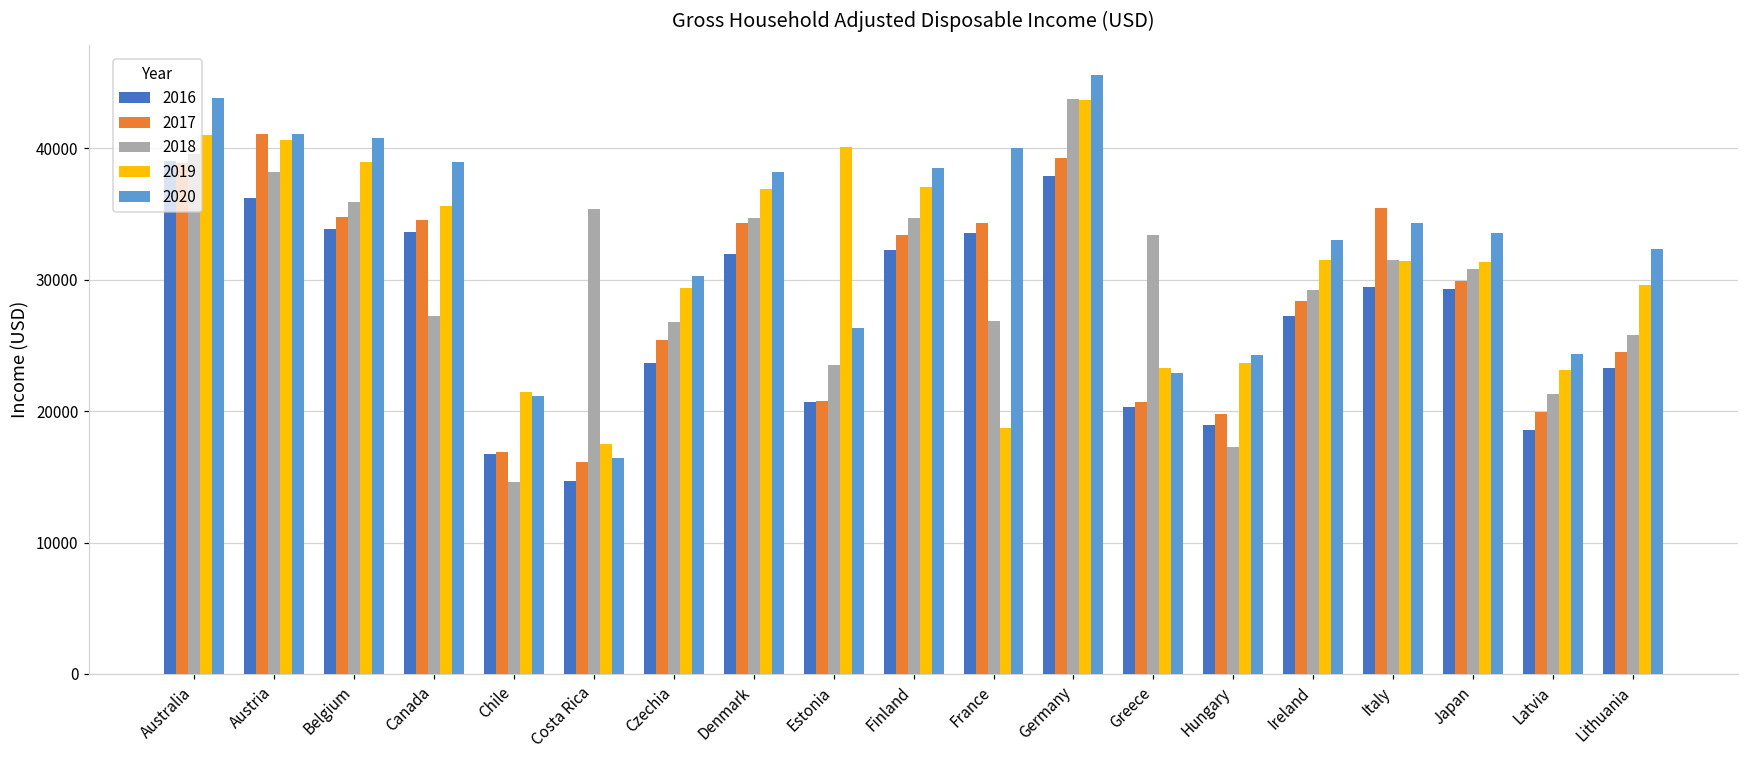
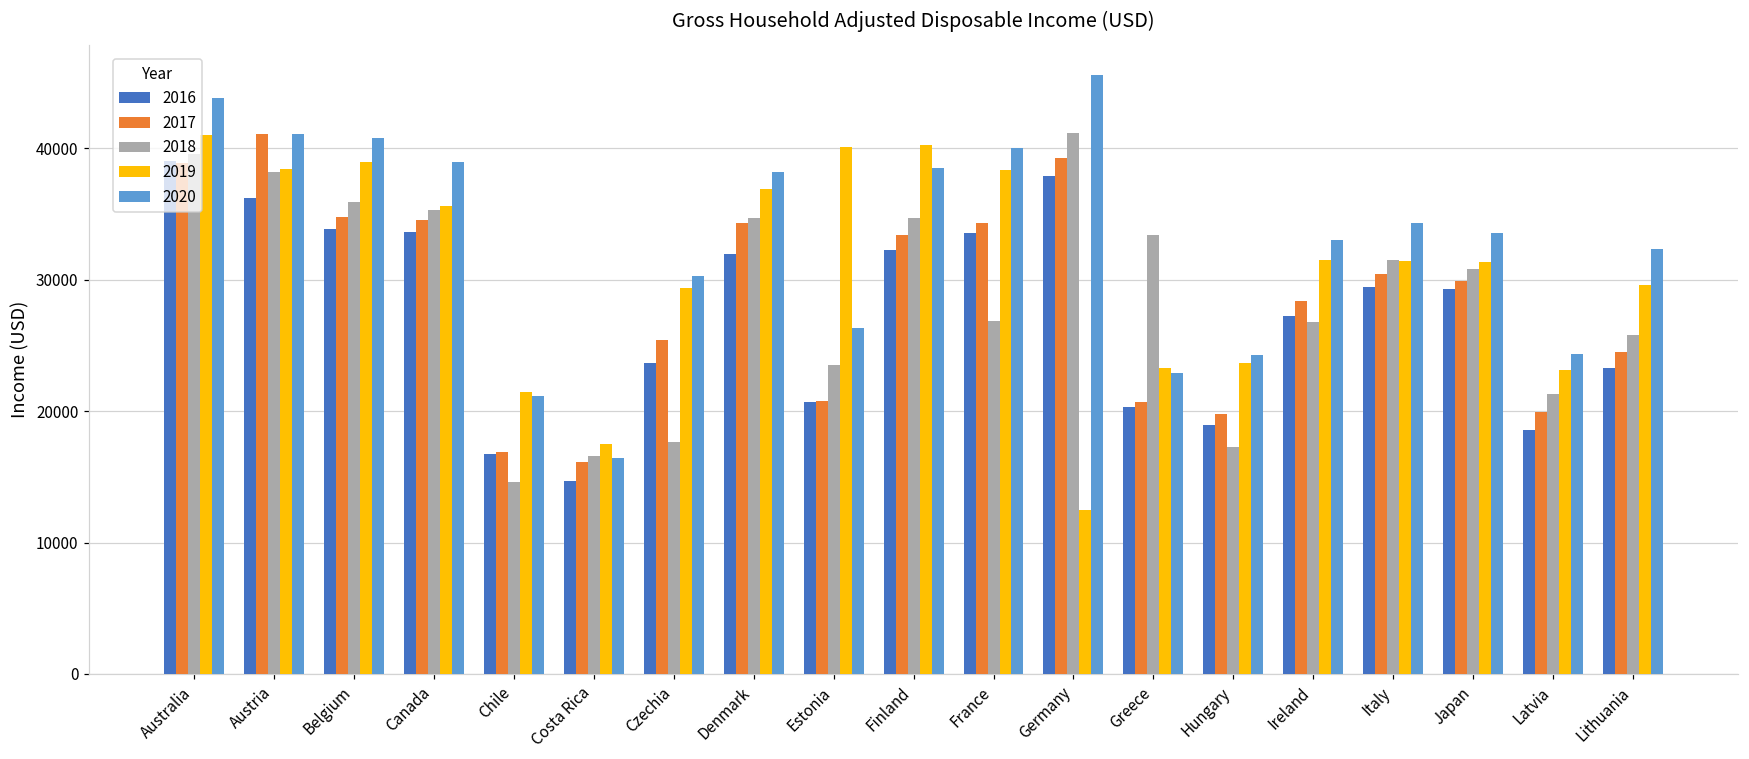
  {
    "2017": {
      "Austria": 41100,
      "Belgium": 34800,
      "Canada": 34600,
      "Chile": 16900,
      "Costa Rica": 16100,
      "Czechia": 25400,
      "Denmark": 34300,
      "Estonia": 20700,
      "Finland": 33400,
      "France": 34300,
      "Germany": 39300,
      "Greece": 20700,
      "Hungary": 19800,
      "Ireland": 28300,
-     "Italy": 35400,
+     "Italy": 30400,
      "Japan": 29900,
      "Latvia": 20000,
      "Lithuania": 24500
    },
    "2018": {
      "Austria": 38200,
      "Belgium": 35900,
-     "Canada": 27300,
+     "Canada": 35300,
      "Chile": 14600,
-     "Costa Rica": 35400,
-     "Czechia": 26800,
+     "Costa Rica": 16600,
+     "Czechia": 17600,
      "Denmark": 34700,
      "Estonia": 23500,
      "Finland": 34700,
      "France": 26900,
-     "Germany": 43700,
+     "Germany": 41200,
      "Greece": 33400,
      "Hungary": 17200,
-     "Ireland": 29200,
+     "Ireland": 26800,
      "Italy": 31500,
      "Japan": 30800,
      "Latvia": 21300,
      "Lithuania": 25800
    },
    "2019": {
      "Australia": 41000,
-     "Austria": 40700,
+     "Austria": 38500,
      "Belgium": 39000,
      "Canada": 35600,
      "Chile": 21400,
      "Costa Rica": 17500,
      "Czechia": 29400,
      "Denmark": 36900,
      "Estonia": 40100,
-     "Finland": 37100,
-     "France": 18700,
-     "Germany": 43700,
+     "Finland": 40200,
+     "France": 38400,
+     "Germany": 12500,
      "Greece": 23300,
      "Hungary": 23600,
      "Ireland": 31500,
      "Italy": 31400,
      "Japan": 31300,
      "Latvia": 23100,
      "Lithuania": 29600
    }
  }
